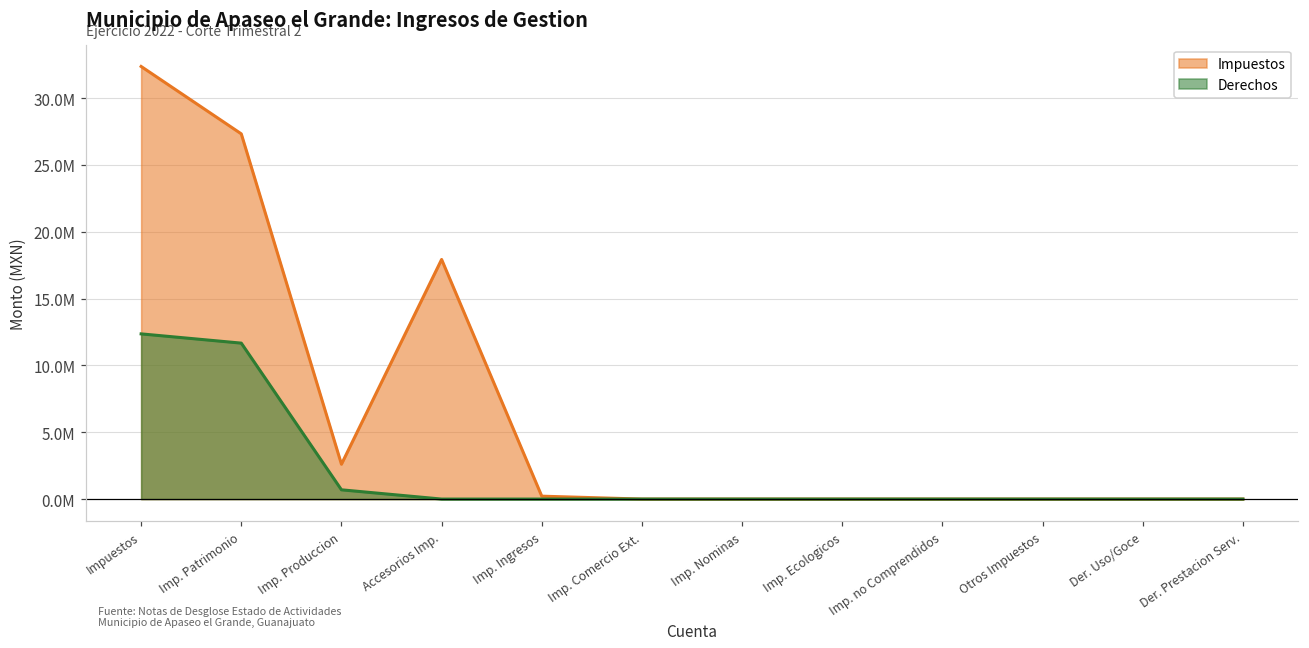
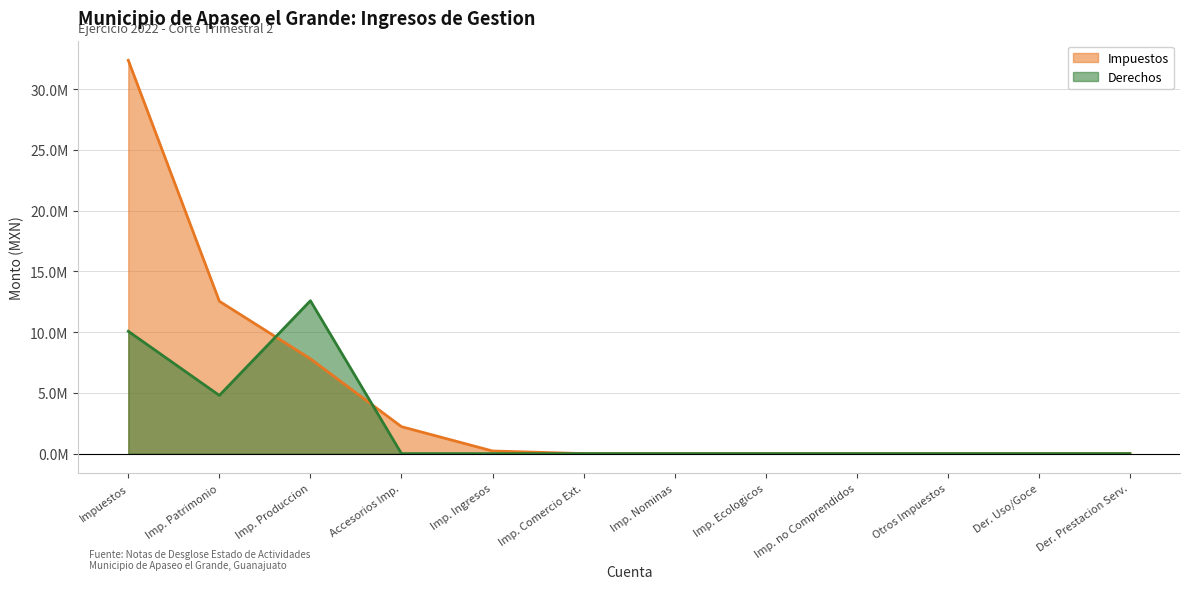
  {
    "Impuestos": {
      "Impuestos": 32400000,
-     "Imp. Patrimonio": 27300000,
-     "Imp. Produccion": 2600000,
-     "Accesorios Imp.": 17900000,
+     "Imp. Patrimonio": 12500000,
+     "Imp. Produccion": 7800000,
+     "Accesorios Imp.": 2200000,
      "Imp. Ingresos": 200000
    },
    "Derechos": {
-     "Impuestos": 12400000,
-     "Imp. Patrimonio": 11700000,
-     "Imp. Produccion": 700000,
+     "Impuestos": 10100000,
+     "Imp. Patrimonio": 4800000,
+     "Imp. Produccion": 12600000,
      "Accesorios Imp.": 0,
      "Imp. Ingresos": 0
    }
  }
